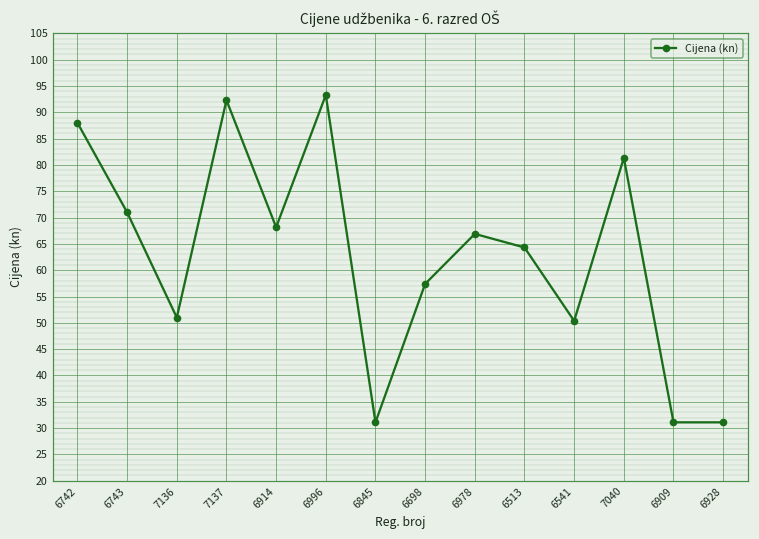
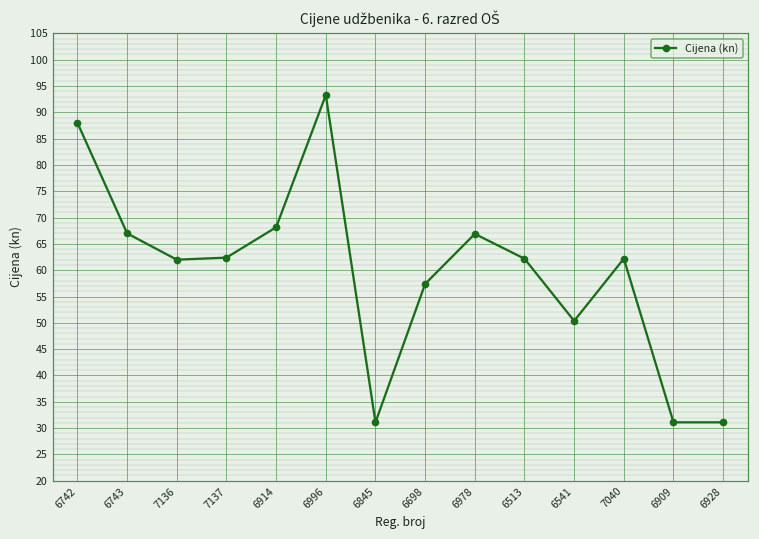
  {
    "6742": 88,
-   "6743": 71,
-   "7136": 51,
-   "7137": 92,
+   "6743": 67,
+   "7136": 62,
+   "7137": 62,
    "6914": 68,
    "6996": 93,
    "6845": 31,
    "6698": 57,
    "6978": 67,
-   "6513": 64,
+   "6513": 62,
    "6541": 50,
-   "7040": 81,
+   "7040": 62,
    "6909": 31,
    "6928": 31
  }
